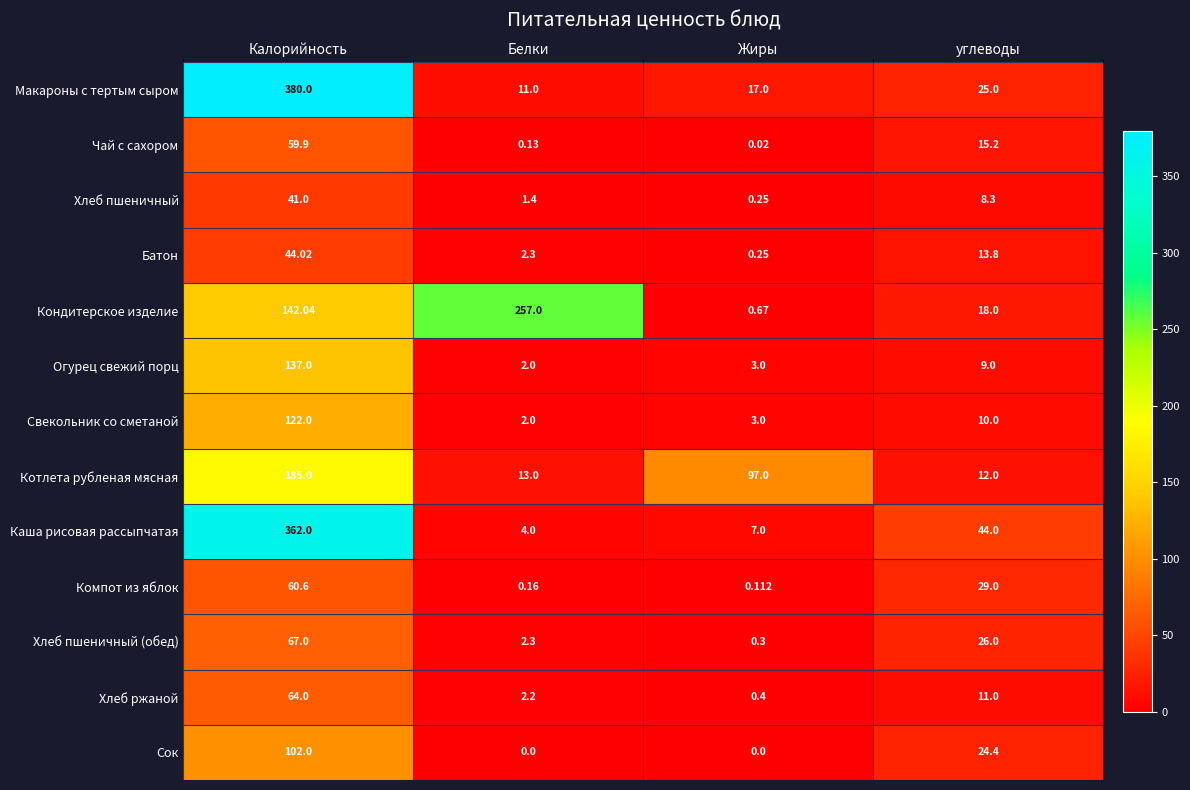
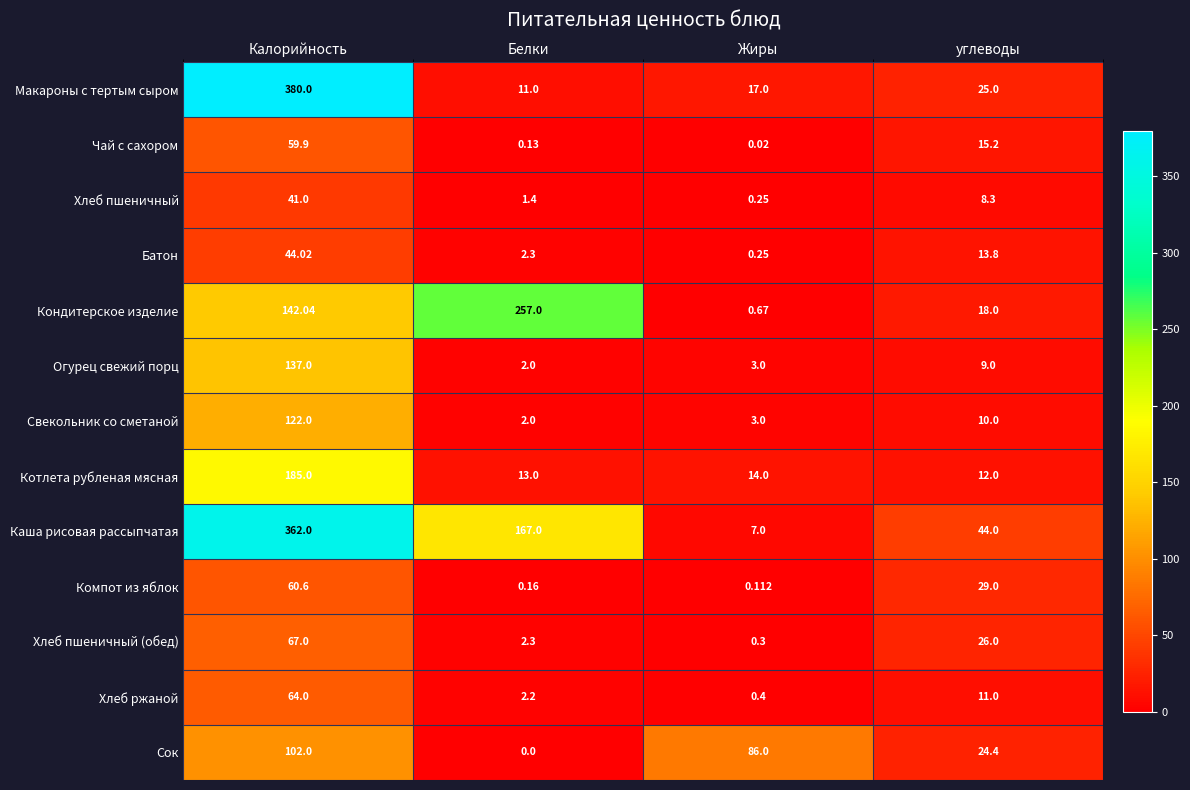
  {
    "Макароны с тертым сыром": {
      "Калорийность": 380.0,
      "Белки": 11.0,
      "Жиры": 17.0,
      "углеводы": 25.0
    },
    "Чай с сахором": {
      "Калорийность": 59.9,
      "Белки": 0.13,
      "Жиры": 0.02,
      "углеводы": 15.2
    },
    "Хлеб пшеничный": {
      "Калорийность": 41.0,
      "Белки": 1.4,
      "Жиры": 0.25,
      "углеводы": 8.3
    },
    "Батон": {
      "Калорийность": 44.02,
      "Белки": 2.3,
      "Жиры": 0.25,
      "углеводы": 13.8
    },
    "Кондитерское изделие": {
      "Калорийность": 142.04,
      "Белки": 257.0,
      "Жиры": 0.67,
      "углеводы": 18.0
    },
    "Огурец свежий порц": {
      "Калорийность": 137.0,
      "Белки": 2.0,
      "Жиры": 3.0,
      "углеводы": 9.0
    },
    "Свекольник со сметаной": {
      "Калорийность": 122.0,
      "Белки": 2.0,
      "Жиры": 3.0,
      "углеводы": 10.0
    },
    "Котлета рубленая мясная": {
      "Калорийность": 185.0,
      "Белки": 13.0,
-     "Жиры": 97.0,
+     "Жиры": 14.0,
      "углеводы": 12.0
    },
    "Каша рисовая рассыпчатая": {
      "Калорийность": 362.0,
-     "Белки": 4.0,
+     "Белки": 167.0,
      "Жиры": 7.0,
      "углеводы": 44.0
    },
    "Компот из яблок": {
      "Калорийность": 60.6,
      "Белки": 0.16,
      "Жиры": 0.112,
      "углеводы": 29.0
    },
    "Хлеб пшеничный (обед)": {
      "Калорийность": 67.0,
      "Белки": 2.3,
      "Жиры": 0.3,
      "углеводы": 26.0
    },
    "Хлеб ржаной": {
      "Калорийность": 64.0,
      "Белки": 2.2,
      "Жиры": 0.4,
      "углеводы": 11.0
    },
    "Сок": {
      "Калорийность": 102.0,
      "Белки": 0.0,
-     "Жиры": 0.0,
+     "Жиры": 86.0,
      "углеводы": 24.4
    }
  }
